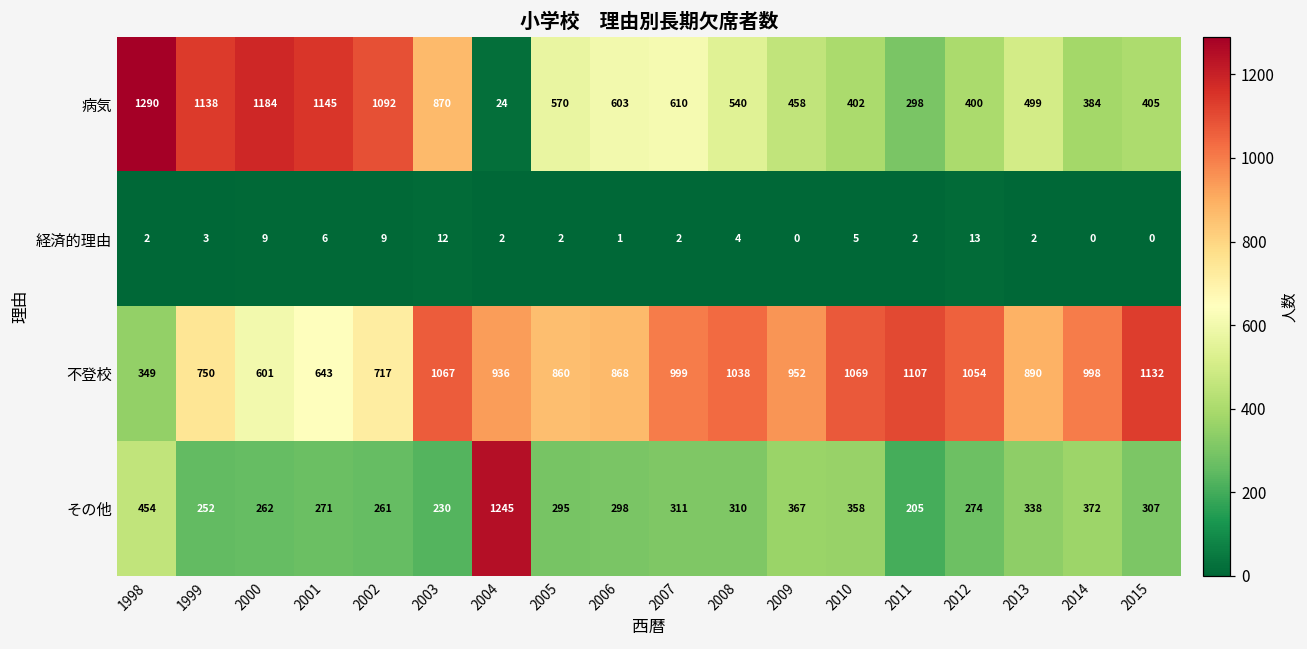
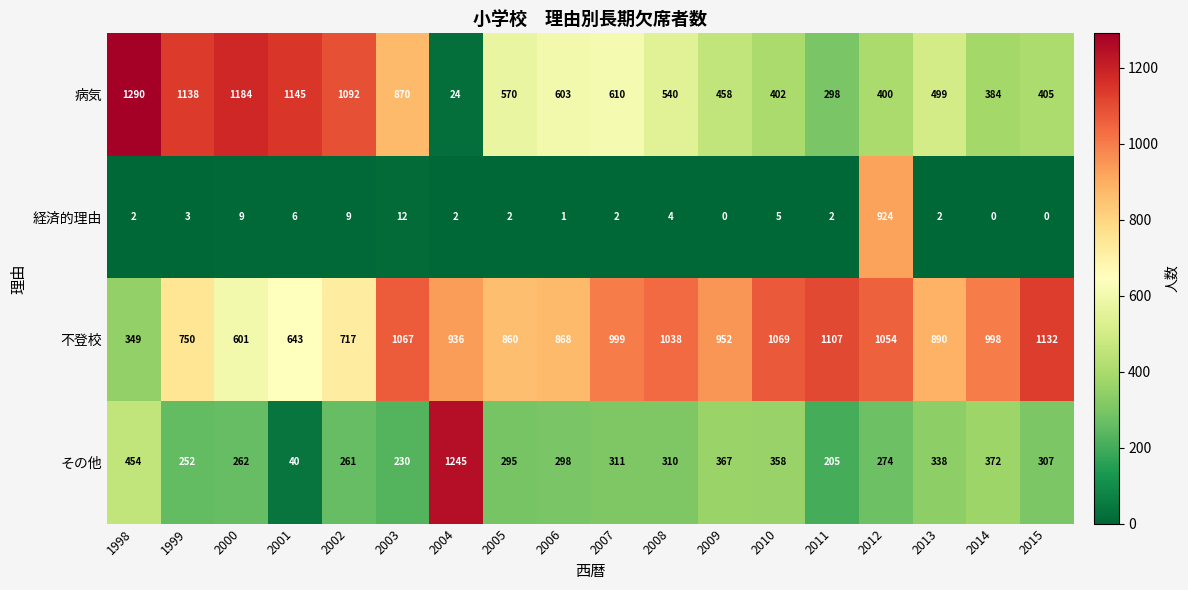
  {
    "病気": {
      "1998": 1290,
      "1999": 1138,
      "2000": 1184,
      "2001": 1145,
      "2002": 1092,
      "2003": 870,
      "2004": 24,
      "2005": 570,
      "2006": 603,
      "2007": 610,
      "2008": 540,
      "2009": 458,
      "2010": 402,
      "2011": 298,
      "2012": 400,
      "2013": 499,
      "2014": 384,
      "2015": 405
    },
    "経済的理由": {
      "1998": 2,
      "1999": 3,
      "2000": 9,
      "2001": 6,
      "2002": 9,
      "2003": 12,
      "2004": 2,
      "2005": 2,
      "2006": 1,
      "2007": 2,
      "2008": 4,
      "2009": 0,
      "2010": 5,
      "2011": 2,
-     "2012": 13,
+     "2012": 924,
      "2013": 2,
      "2014": 0,
      "2015": 0
    },
    "不登校": {
      "1998": 349,
      "1999": 750,
      "2000": 601,
      "2001": 643,
      "2002": 717,
      "2003": 1067,
      "2004": 936,
      "2005": 860,
      "2006": 868,
      "2007": 999,
      "2008": 1038,
      "2009": 952,
      "2010": 1069,
      "2011": 1107,
      "2012": 1054,
      "2013": 890,
      "2014": 998,
      "2015": 1132
    },
    "その他": {
      "1998": 454,
      "1999": 252,
      "2000": 262,
-     "2001": 271,
+     "2001": 40,
      "2002": 261,
      "2003": 230,
      "2004": 1245,
      "2005": 295,
      "2006": 298,
      "2007": 311,
      "2008": 310,
      "2009": 367,
      "2010": 358,
      "2011": 205,
      "2012": 274,
      "2013": 338,
      "2014": 372,
      "2015": 307
    }
  }
